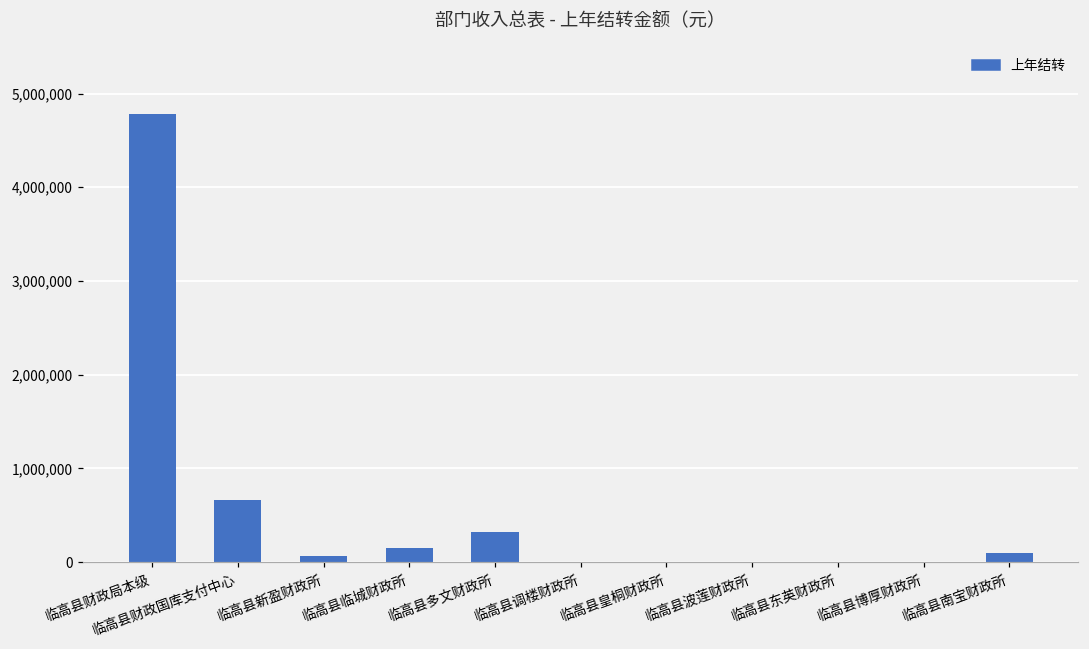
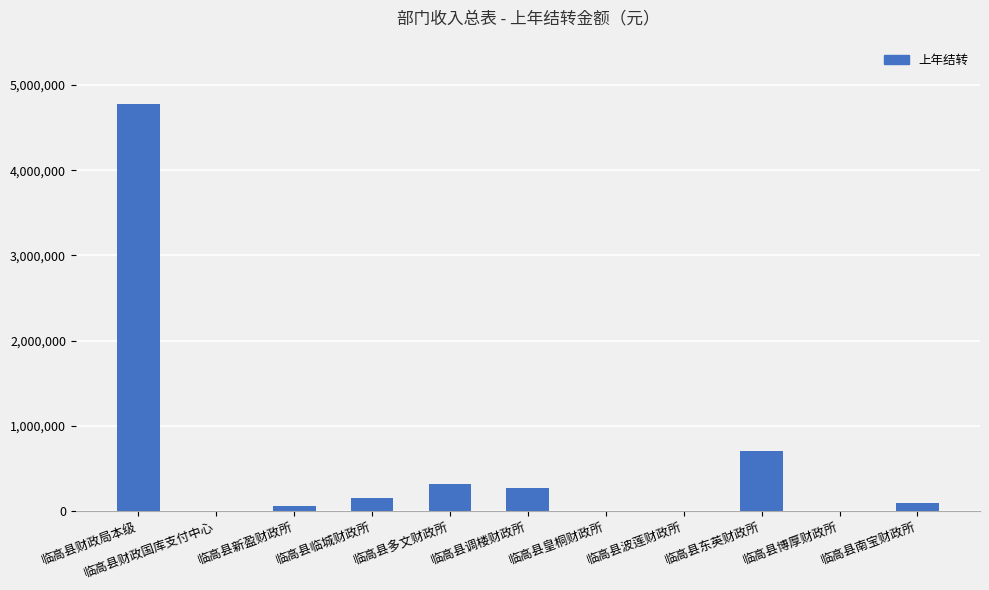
  {
    "临高县财政局本级": "4,800,000",
-   "临高县财政国库支付中心": "700,000",
+   "临高县财政国库支付中心": "0",
    "临高县新盈财政所": "100,000",
    "临高县临城财政所": "200,000",
    "临高县多文财政所": "300,000",
-   "临高县调楼财政所": "0",
+   "临高县调楼财政所": "300,000",
    "临高县皇桐财政所": "0",
    "临高县波莲财政所": "0",
-   "临高县东英财政所": "0",
+   "临高县东英财政所": "700,000",
    "临高县博厚财政所": "0",
    "临高县南宝财政所": "100,000"
  }
